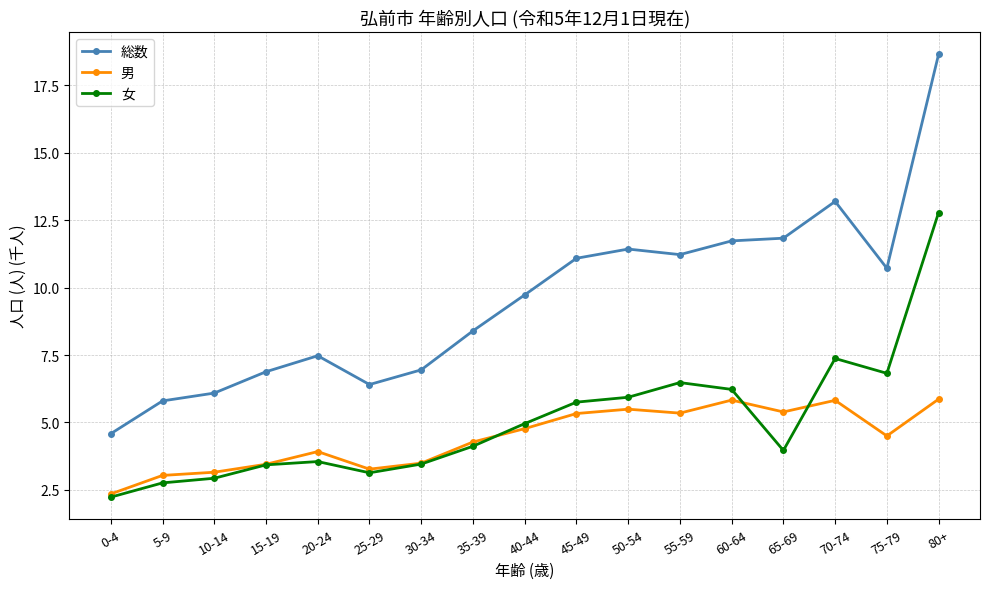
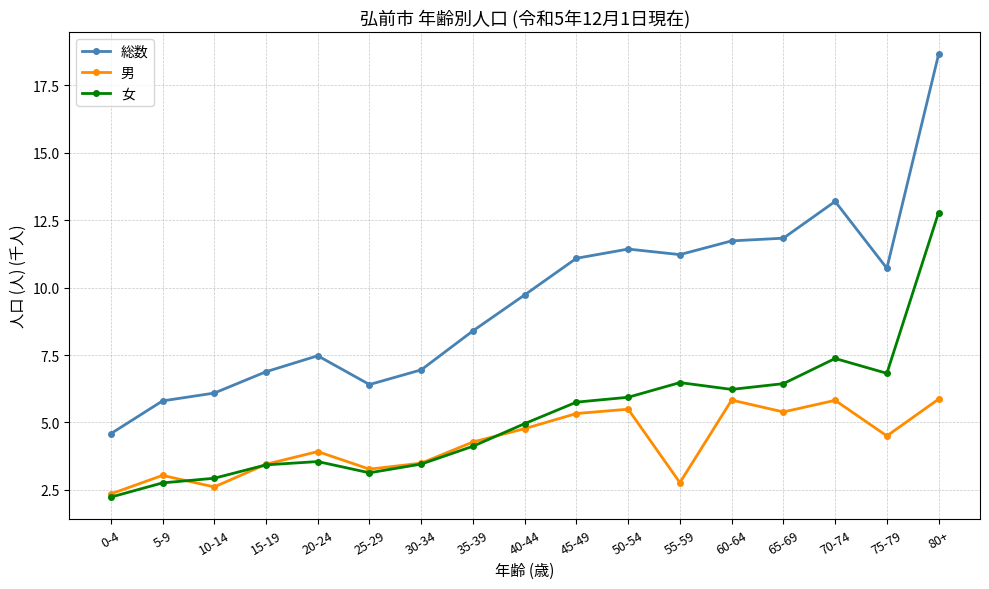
  {
    "総数": {
      "0-4": 4.6,
      "5-9": 5.8,
      "10-14": 6.1,
      "15-19": 6.9,
      "20-24": 7.5,
      "25-29": 6.4,
      "30-34": 7.0,
      "35-39": 8.4,
      "40-44": 9.7,
      "45-49": 11.1,
      "50-54": 11.4,
      "55-59": 11.2,
      "60-64": 11.7,
      "65-69": 11.8,
      "70-74": 13.2,
      "75-79": 10.7,
      "80+": 18.6
    },
    "男": {
      "0-4": 2.4,
      "5-9": 3.0,
-     "10-14": 3.2,
+     "10-14": 2.6,
      "20-24": 3.9,
      "25-29": 3.3,
      "35-39": 4.3,
      "40-44": 4.8,
      "45-49": 5.3,
      "50-54": 5.5,
-     "55-59": 5.3,
+     "55-59": 2.8,
      "60-64": 5.8,
      "65-69": 5.4,
      "70-74": 5.8,
      "75-79": 4.5,
      "80+": 5.9
    },
    "女": {
      "0-4": 2.2,
      "5-9": 2.8,
      "10-14": 2.9,
      "20-24": 3.6,
      "25-29": 3.1,
      "35-39": 4.1,
      "40-44": 5.0,
      "45-49": 5.8,
      "50-54": 5.9,
      "55-59": 6.5,
      "60-64": 6.2,
-     "65-69": 4.0,
+     "65-69": 6.4,
      "70-74": 7.4,
      "75-79": 6.8,
      "80+": 12.8
    }
  }
